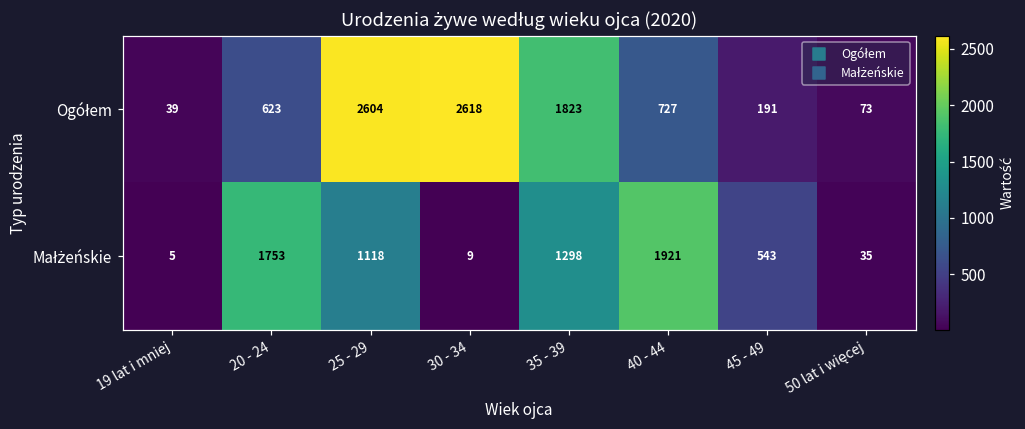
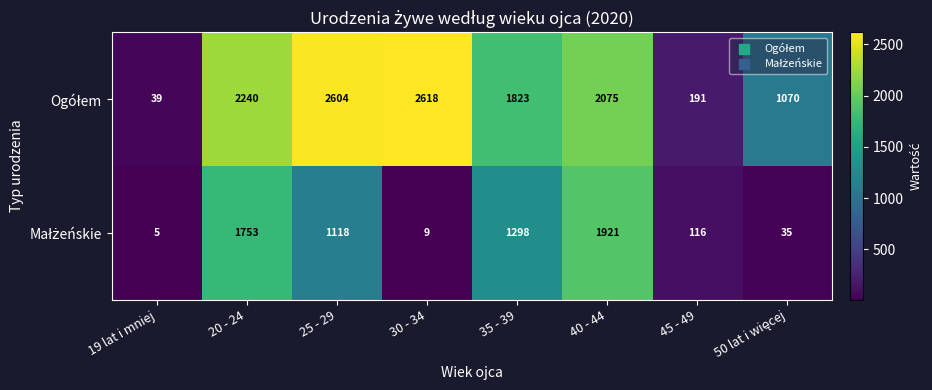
  {
    "Ogółem": {
      "19 lat i mniej": 39,
-     "20 - 24": 623,
+     "20 - 24": 2240,
      "25 - 29": 2604,
      "30 - 34": 2618,
      "35 - 39": 1823,
-     "40 - 44": 727,
+     "40 - 44": 2075,
      "45 - 49": 191,
-     "50 lat i więcej": 73
+     "50 lat i więcej": 1070
    },
    "Małżeńskie": {
      "19 lat i mniej": 5,
      "20 - 24": 1753,
      "25 - 29": 1118,
      "30 - 34": 9,
      "35 - 39": 1298,
      "40 - 44": 1921,
-     "45 - 49": 543,
+     "45 - 49": 116,
      "50 lat i więcej": 35
    }
  }
